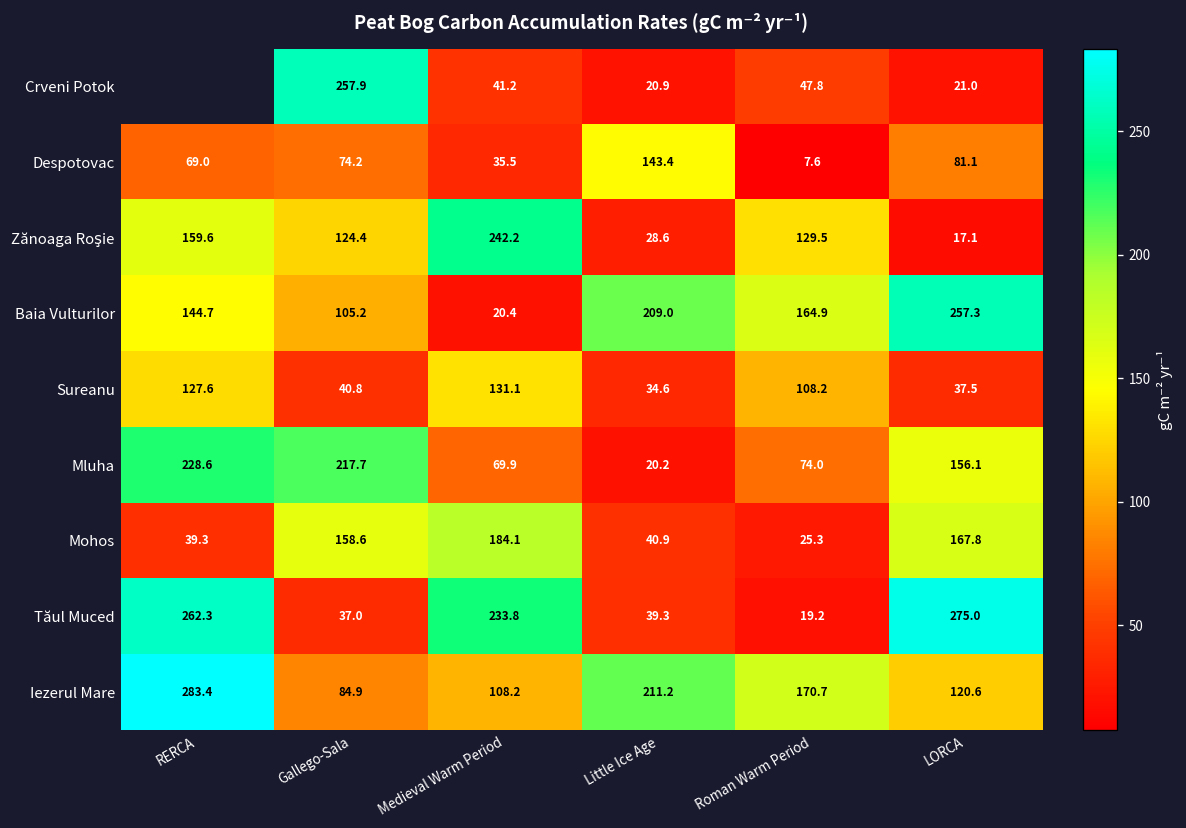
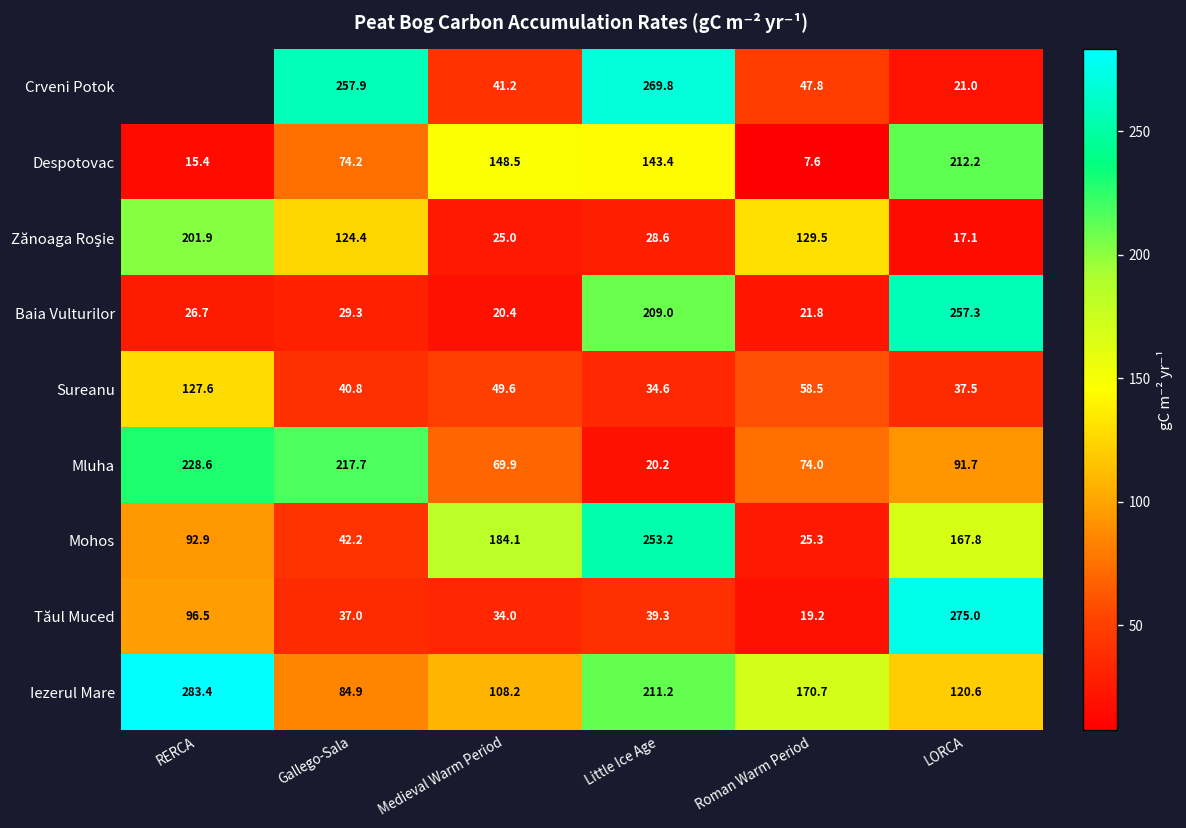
  {
    "Crveni Potok": {
      "Gallego-Sala": 257.9,
      "Medieval Warm Period": 41.2,
-     "Little Ice Age": 20.9,
+     "Little Ice Age": 269.8,
      "Roman Warm Period": 47.8,
      "LORCA": 21.0
    },
    "Despotovac": {
-     "RERCA": 69.0,
+     "RERCA": 15.4,
      "Gallego-Sala": 74.2,
-     "Medieval Warm Period": 35.5,
+     "Medieval Warm Period": 148.5,
      "Little Ice Age": 143.4,
      "Roman Warm Period": 7.6,
-     "LORCA": 81.1
+     "LORCA": 212.2
    },
    "Zănoaga Roşie": {
-     "RERCA": 159.6,
+     "RERCA": 201.9,
      "Gallego-Sala": 124.4,
-     "Medieval Warm Period": 242.2,
+     "Medieval Warm Period": 25.0,
      "Little Ice Age": 28.6,
      "Roman Warm Period": 129.5,
      "LORCA": 17.1
    },
    "Baia Vulturilor": {
-     "RERCA": 144.7,
-     "Gallego-Sala": 105.2,
+     "RERCA": 26.7,
+     "Gallego-Sala": 29.3,
      "Medieval Warm Period": 20.4,
      "Little Ice Age": 209.0,
-     "Roman Warm Period": 164.9,
+     "Roman Warm Period": 21.8,
      "LORCA": 257.3
    },
    "Sureanu": {
      "RERCA": 127.6,
      "Gallego-Sala": 40.8,
-     "Medieval Warm Period": 131.1,
+     "Medieval Warm Period": 49.6,
      "Little Ice Age": 34.6,
-     "Roman Warm Period": 108.2,
+     "Roman Warm Period": 58.5,
      "LORCA": 37.5
    },
    "Mluha": {
      "RERCA": 228.6,
      "Gallego-Sala": 217.7,
      "Medieval Warm Period": 69.9,
      "Little Ice Age": 20.2,
      "Roman Warm Period": 74.0,
-     "LORCA": 156.1
+     "LORCA": 91.7
    },
    "Mohos": {
-     "RERCA": 39.3,
-     "Gallego-Sala": 158.6,
+     "RERCA": 92.9,
+     "Gallego-Sala": 42.2,
      "Medieval Warm Period": 184.1,
-     "Little Ice Age": 40.9,
+     "Little Ice Age": 253.2,
      "Roman Warm Period": 25.3,
      "LORCA": 167.8
    },
    "Tăul Muced": {
-     "RERCA": 262.3,
+     "RERCA": 96.5,
      "Gallego-Sala": 37.0,
-     "Medieval Warm Period": 233.8,
+     "Medieval Warm Period": 34.0,
      "Little Ice Age": 39.3,
      "Roman Warm Period": 19.2,
      "LORCA": 275.0
    },
    "Iezerul Mare": {
      "RERCA": 283.4,
      "Gallego-Sala": 84.9,
      "Medieval Warm Period": 108.2,
      "Little Ice Age": 211.2,
      "Roman Warm Period": 170.7,
      "LORCA": 120.6
    }
  }
